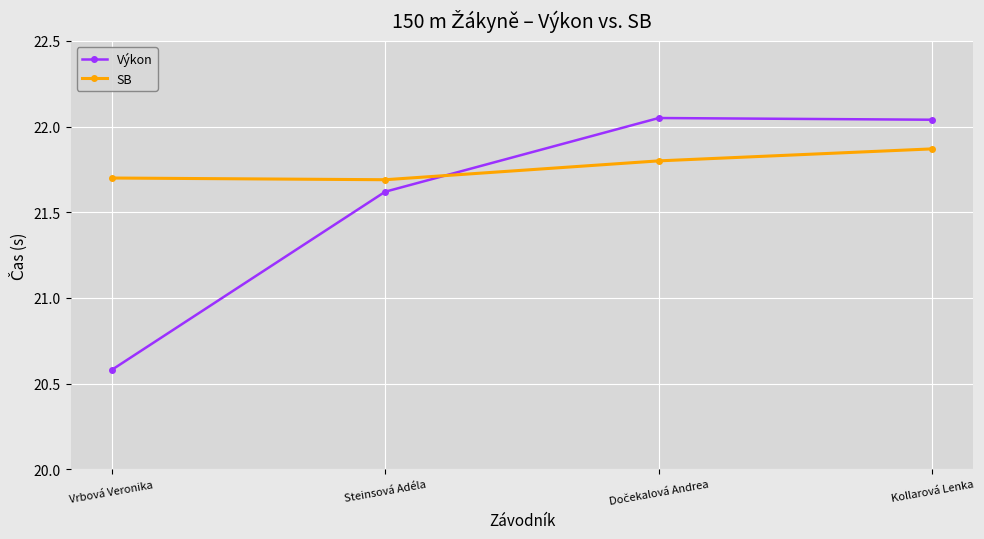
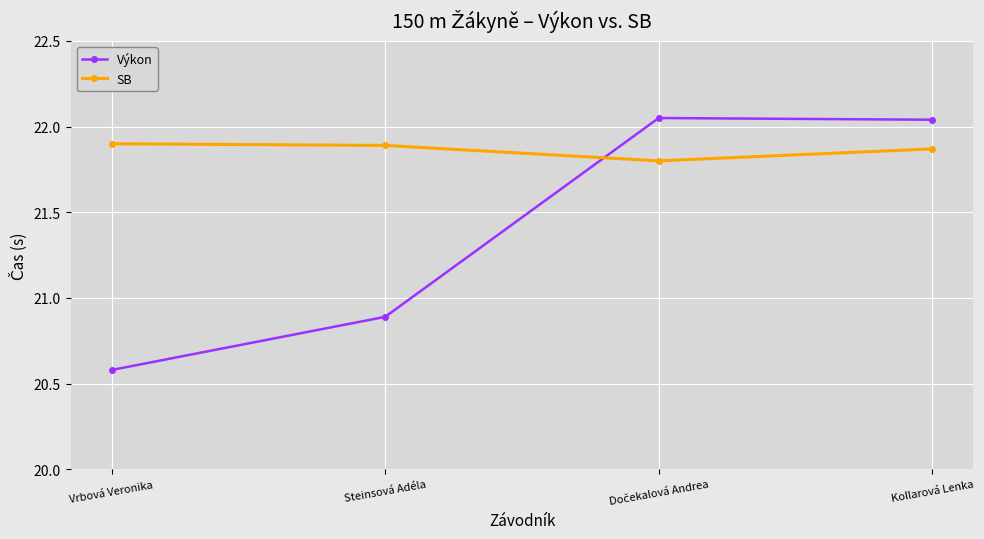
  {
    "Výkon": {
      "Vrbová Veronika": 20.58,
-     "Steinsová Adéla": 21.62,
+     "Steinsová Adéla": 20.89,
      "Dočekalová Andrea": 22.05,
      "Kollarová Lenka": 22.04
    },
    "SB": {
-     "Vrbová Veronika": 21.7,
-     "Steinsová Adéla": 21.69,
+     "Vrbová Veronika": 21.9,
+     "Steinsová Adéla": 21.89,
      "Dočekalová Andrea": 21.80,
      "Kollarová Lenka": 21.87
    }
  }
